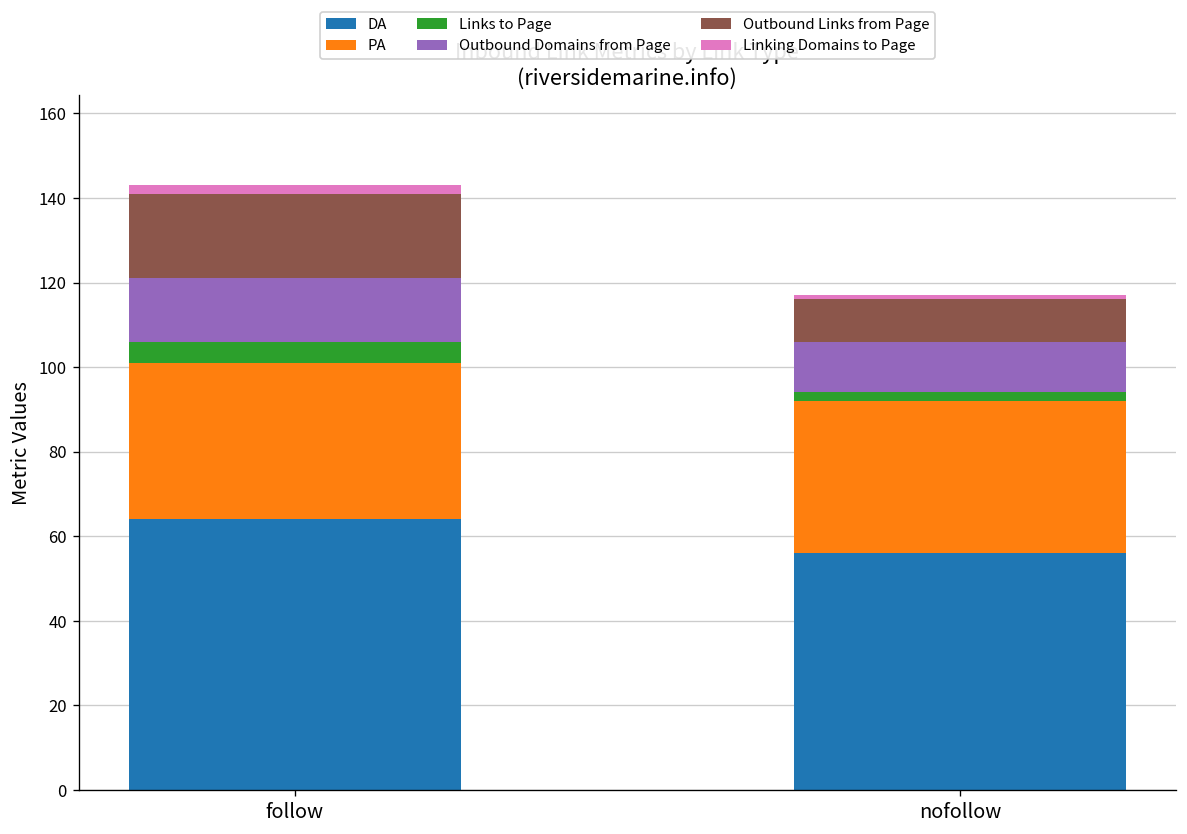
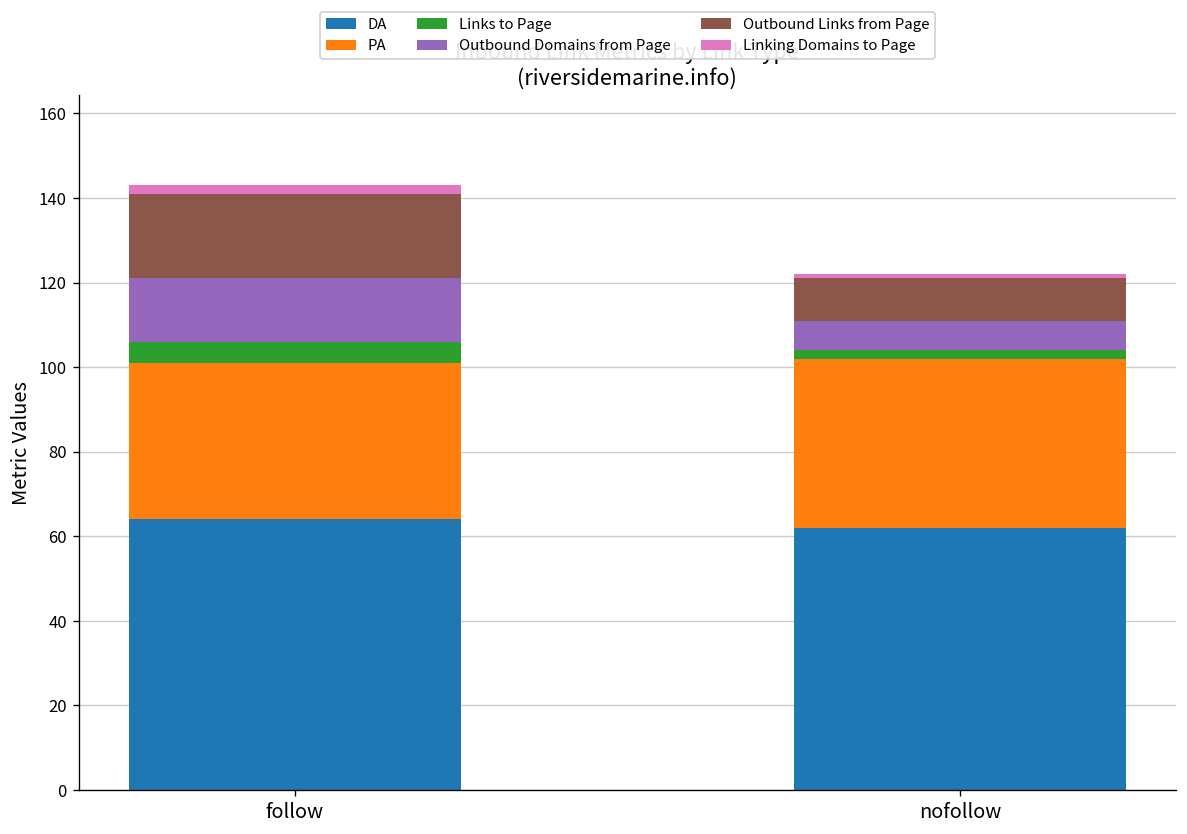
  {
    "DA": {
      "follow": 64,
-     "nofollow": 56
+     "nofollow": 62
    },
    "PA": {
      "follow": 37,
-     "nofollow": 36
+     "nofollow": 40
    },
    "Links to Page": {
      "follow": 5,
      "nofollow": 2
    },
    "Outbound Domains from Page": {
      "follow": 15,
-     "nofollow": 12
+     "nofollow": 7
    },
    "Outbound Links from Page": {
      "follow": 20,
      "nofollow": 10
    },
    "Linking Domains to Page": {
      "follow": 2,
      "nofollow": 1
    }
  }
